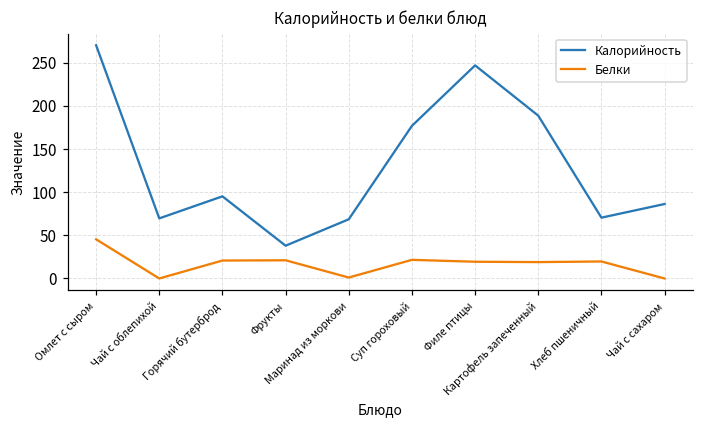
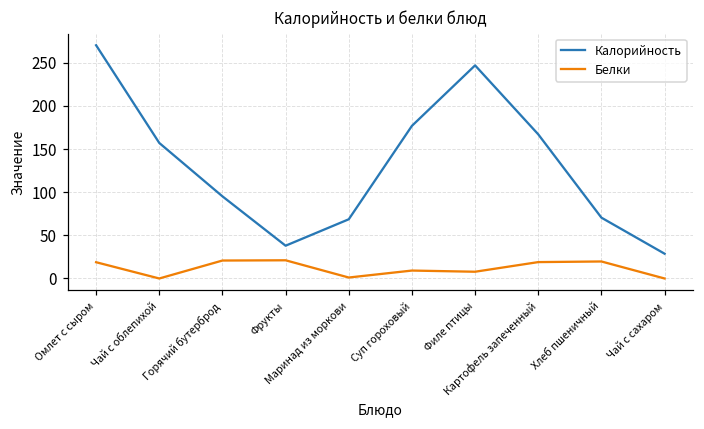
  {
    "Калорийность": {
      "Омлет с сыром": 270,
-     "Чай с облепихой": 70,
+     "Чай с облепихой": 160,
      "Горячий бутерброд": 100,
      "Фрукты": 40,
      "Маринад из моркови": 70,
      "Суп гороховый": 180,
      "Филе птицы": 250,
-     "Картофель запеченный": 190,
+     "Картофель запеченный": 170,
      "Хлеб пшеничный": 70,
-     "Чай с сахаром": 90
+     "Чай с сахаром": 30
    },
    "Белки": {
-     "Омлет с сыром": 50,
+     "Омлет с сыром": 20,
      "Чай с облепихой": 0,
      "Горячий бутерброд": 20,
      "Фрукты": 20,
      "Маринад из моркови": 0,
-     "Суп гороховый": 20,
-     "Филе птицы": 20,
+     "Суп гороховый": 10,
+     "Филе птицы": 10,
      "Картофель запеченный": 20,
      "Хлеб пшеничный": 20,
      "Чай с сахаром": 0
    }
  }
